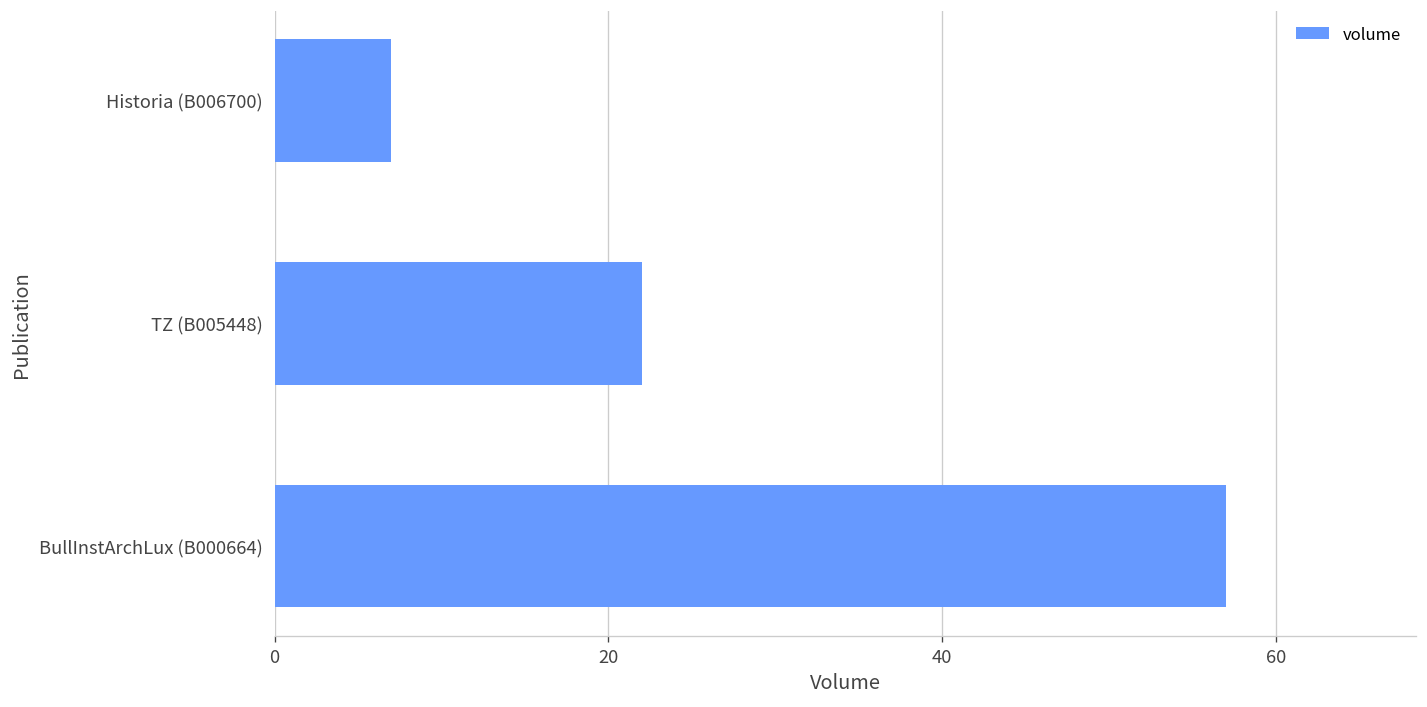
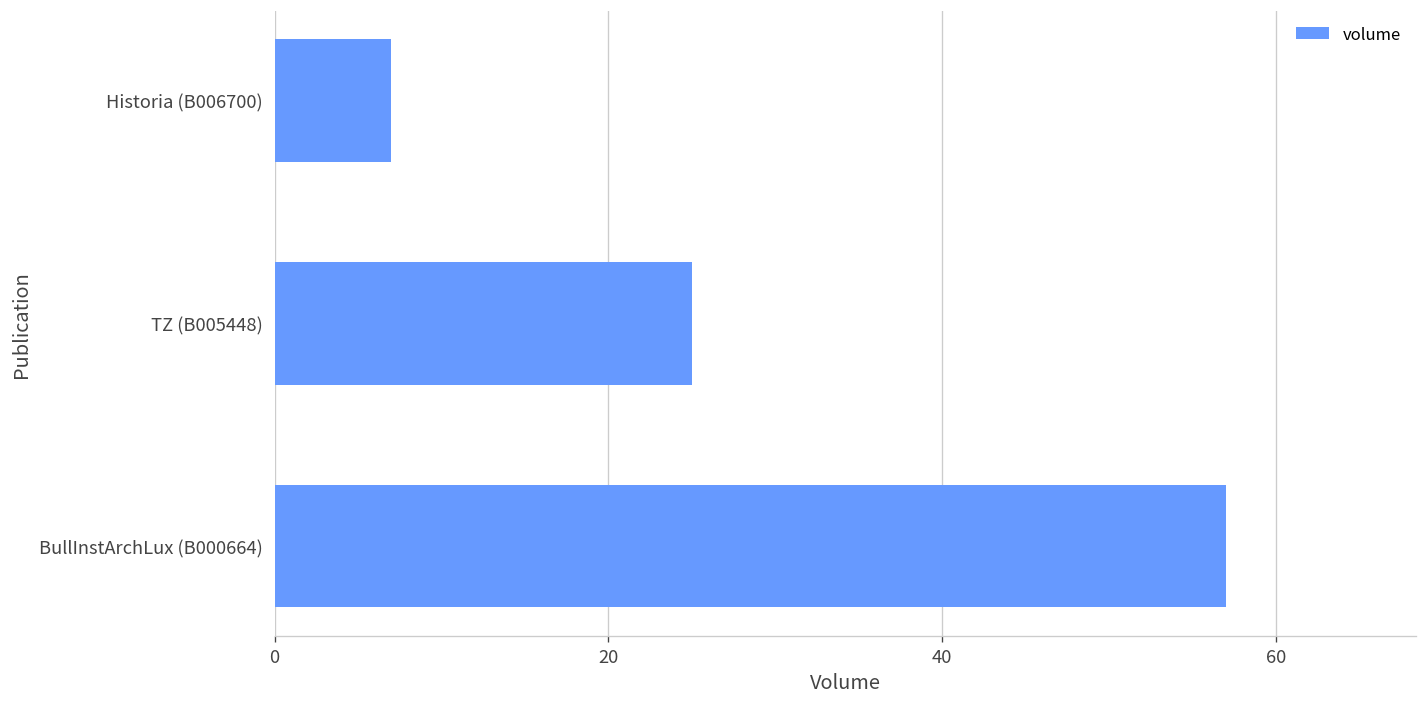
  {
    "Historia (B006700)": 7,
-   "TZ (B005448)": 22,
+   "TZ (B005448)": 25,
    "BullInstArchLux (B000664)": 57
  }
